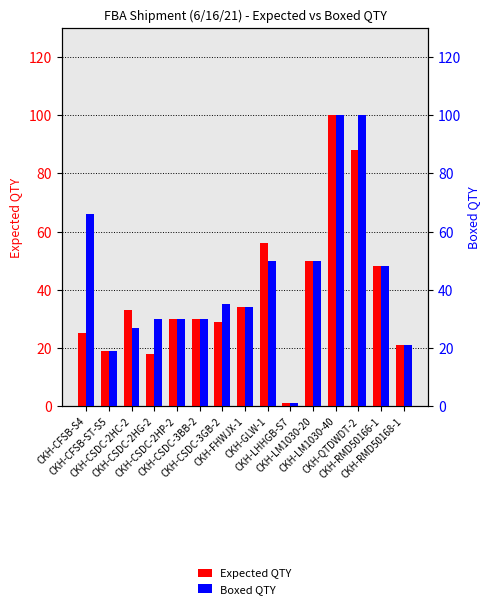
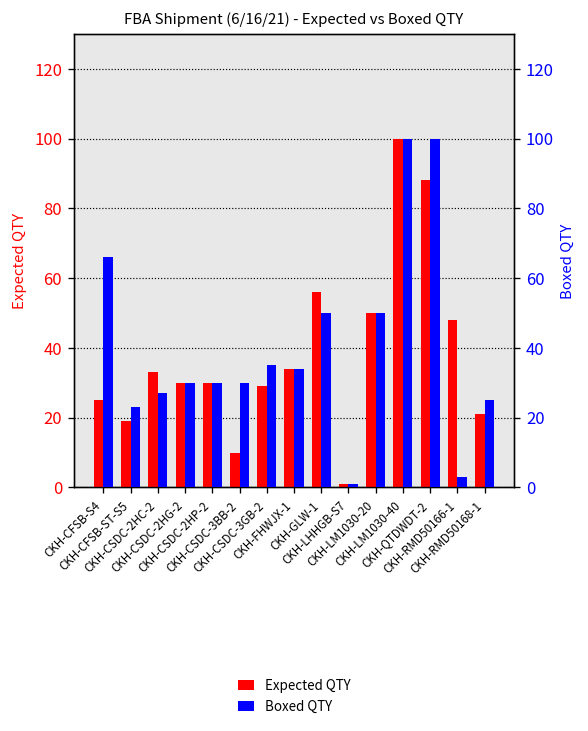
  {
    "Expected QTY": {
      "CKH-CFSB-S4": 25,
      "CKH-CFSB-ST-S5": 19,
      "CKH-CSDC-2HC-2": 33,
-     "CKH-CSDC-2HG-2": 18,
+     "CKH-CSDC-2HG-2": 30,
      "CKH-CSDC-2HP-2": 30,
-     "CKH-CSDC-3BB-2": 30,
+     "CKH-CSDC-3BB-2": 10,
      "CKH-CSDC-3GB-2": 29,
      "CKH-FHWJX-1": 34,
      "CKH-GLW-1": 56,
      "CKH-LHHGB-S7": 1,
      "CKH-LM1030-20": 50,
      "CKH-LM1030-40": 100,
      "CKH-QTDWDT-2": 88,
      "CKH-RMD50166-1": 48,
      "CKH-RMD50168-1": 21
    },
    "Boxed QTY": {
      "CKH-CFSB-S4": 66,
-     "CKH-CFSB-ST-S5": 19,
+     "CKH-CFSB-ST-S5": 23,
      "CKH-CSDC-2HC-2": 27,
      "CKH-CSDC-2HG-2": 30,
      "CKH-CSDC-2HP-2": 30,
      "CKH-CSDC-3BB-2": 30,
      "CKH-CSDC-3GB-2": 35,
      "CKH-FHWJX-1": 34,
      "CKH-GLW-1": 50,
      "CKH-LHHGB-S7": 1,
      "CKH-LM1030-20": 50,
      "CKH-LM1030-40": 100,
      "CKH-QTDWDT-2": 100,
-     "CKH-RMD50166-1": 48,
-     "CKH-RMD50168-1": 21
+     "CKH-RMD50166-1": 3,
+     "CKH-RMD50168-1": 25
    }
  }
